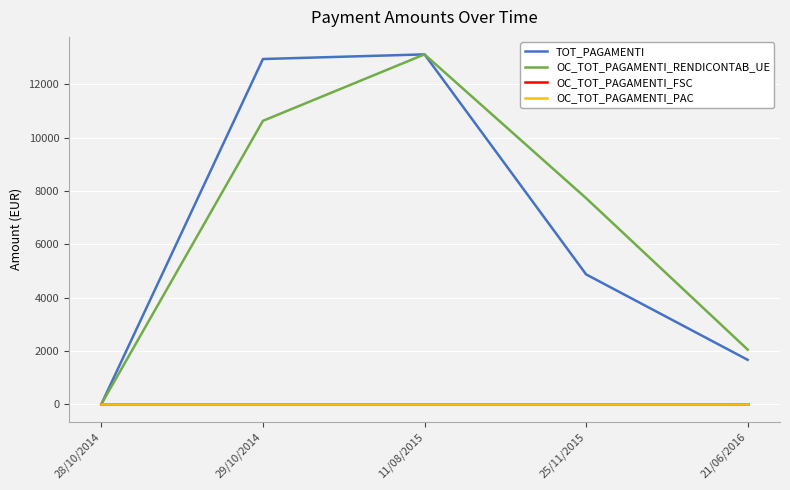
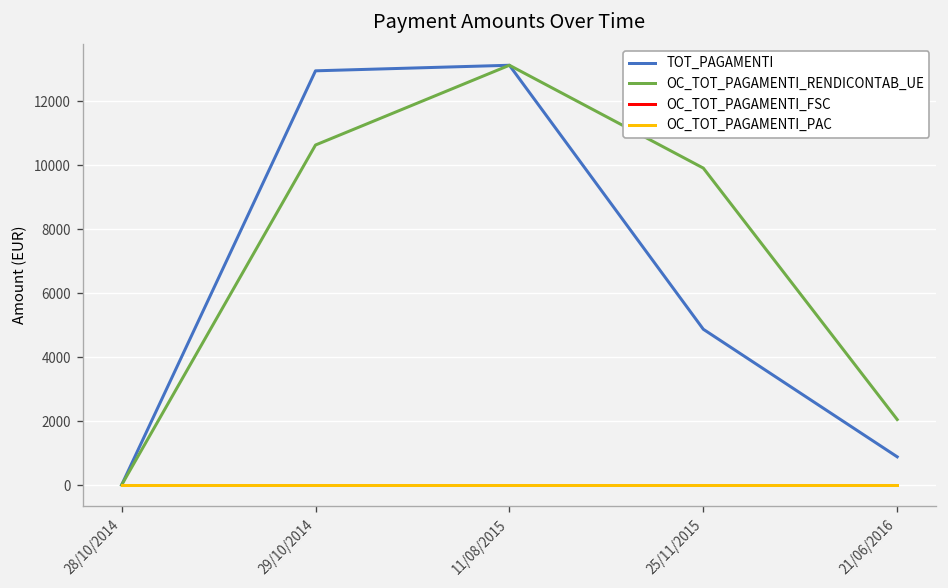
  {
    "TOT_PAGAMENTI": {
      "29/10/2014": 12900,
      "25/11/2015": 4900,
-     "21/06/2016": 1700
+     "21/06/2016": 900
    },
    "OC_TOT_PAGAMENTI_RENDICONTAB_UE": {
      "29/10/2014": 10600,
-     "25/11/2015": 7700,
+     "25/11/2015": 9900,
      "21/06/2016": 2000
    },
    "OC_TOT_PAGAMENTI_PAC": {
      "29/10/2014": 0,
      "11/08/2015": 0,
      "25/11/2015": 0,
      "21/06/2016": 0
    }
  }
